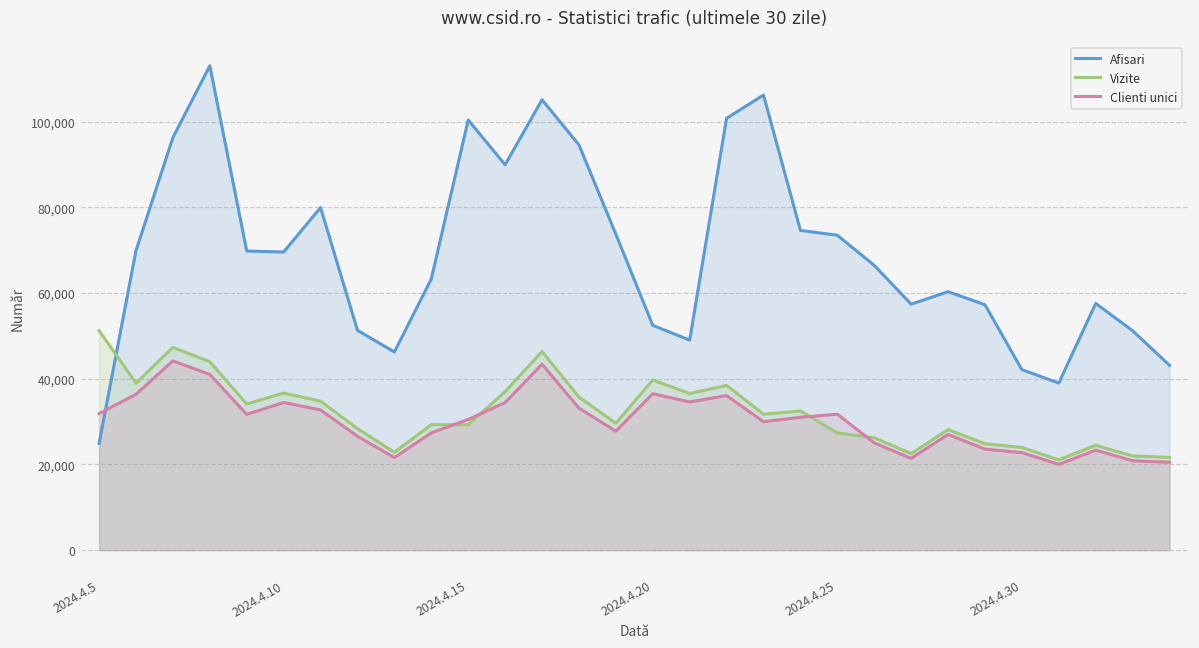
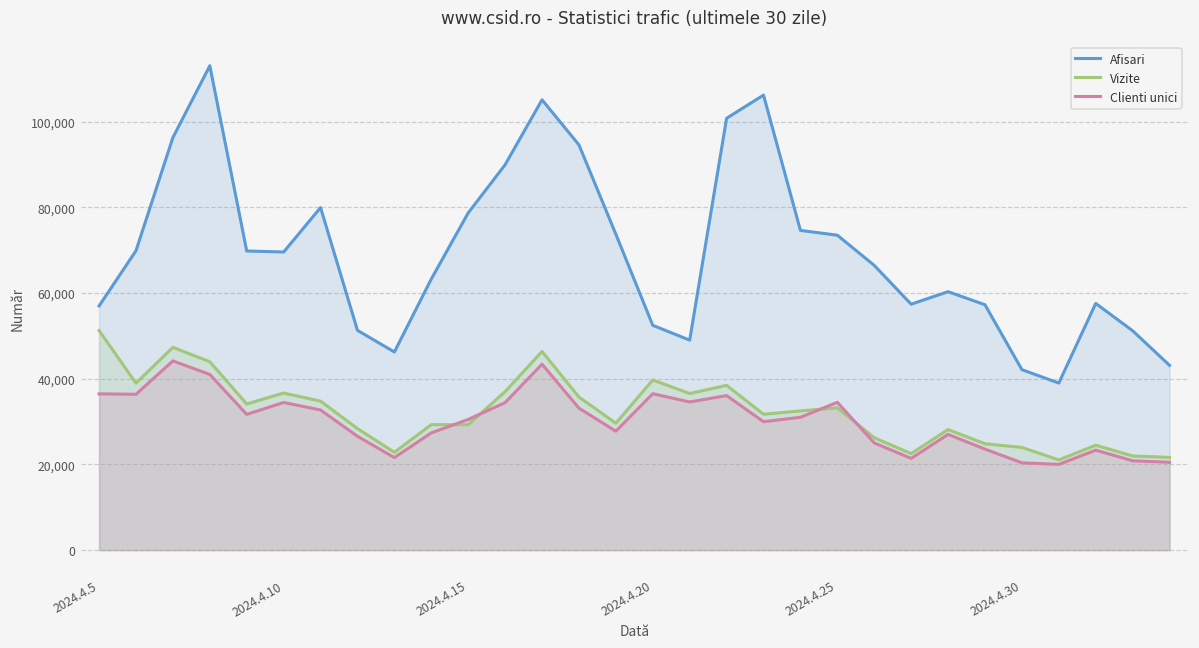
  {
    "Afisari": {
-     "2024.4.5": "25,000",
+     "2024.4.5": "57,000",
      "2024.4.10": "70,000",
-     "2024.4.15": "100,000",
+     "2024.4.15": "79,000",
      "2024.4.20": "52,000",
      "2024.4.25": "73,000",
      "2024.4.30": "42,000"
    },
    "Vizite": {
      "2024.4.5": "51,000",
      "2024.4.10": "37,000",
      "2024.4.15": "29,000",
      "2024.4.20": "40,000",
-     "2024.4.25": "27,000",
+     "2024.4.25": "33,000",
      "2024.4.30": "24,000"
    },
    "Clienti unici": {
-     "2024.4.5": "32,000",
+     "2024.4.5": "36,000",
      "2024.4.10": "34,000",
      "2024.4.15": "30,000",
      "2024.4.20": "37,000",
-     "2024.4.25": "32,000",
-     "2024.4.30": "23,000"
+     "2024.4.25": "34,000",
+     "2024.4.30": "20,000"
    }
  }
